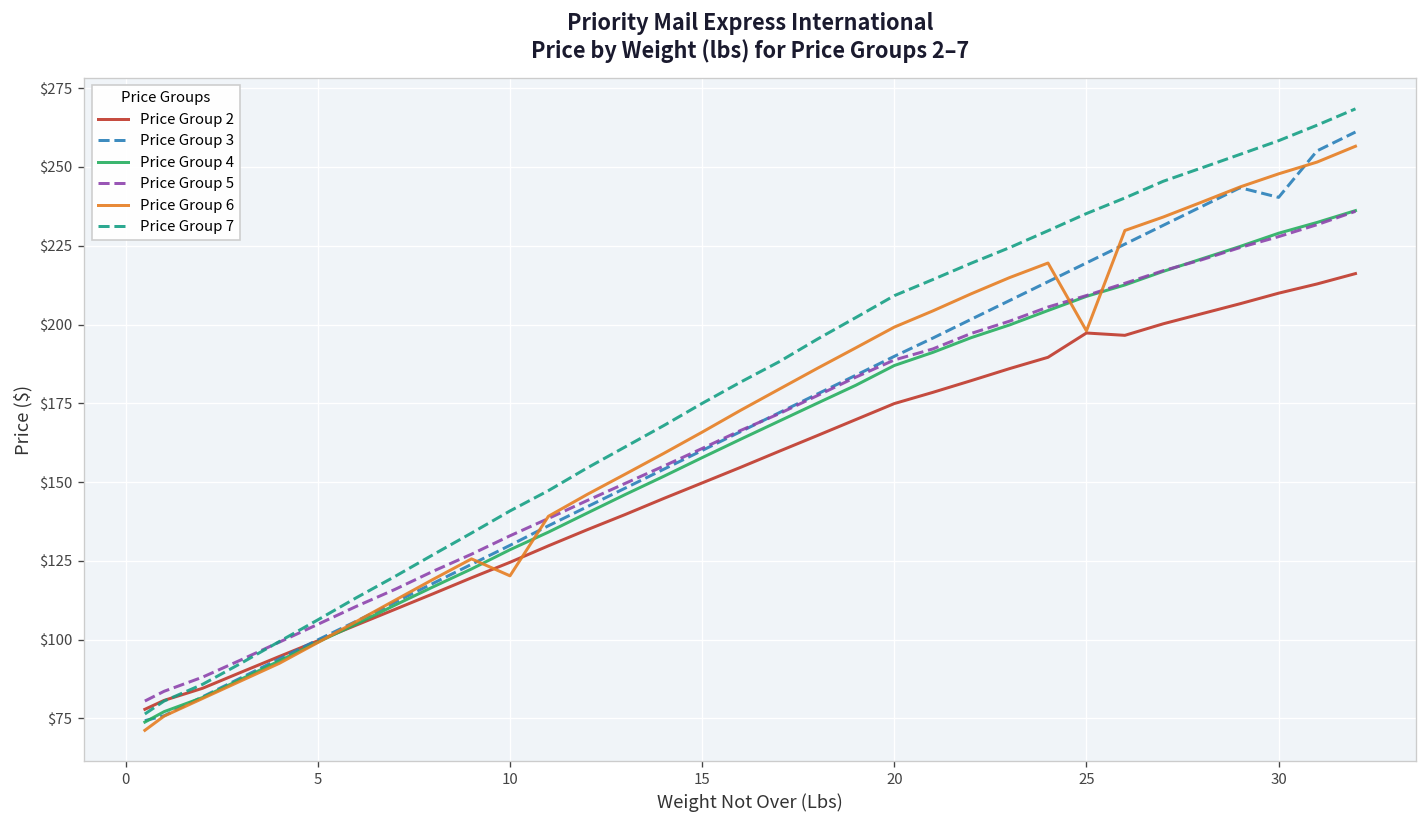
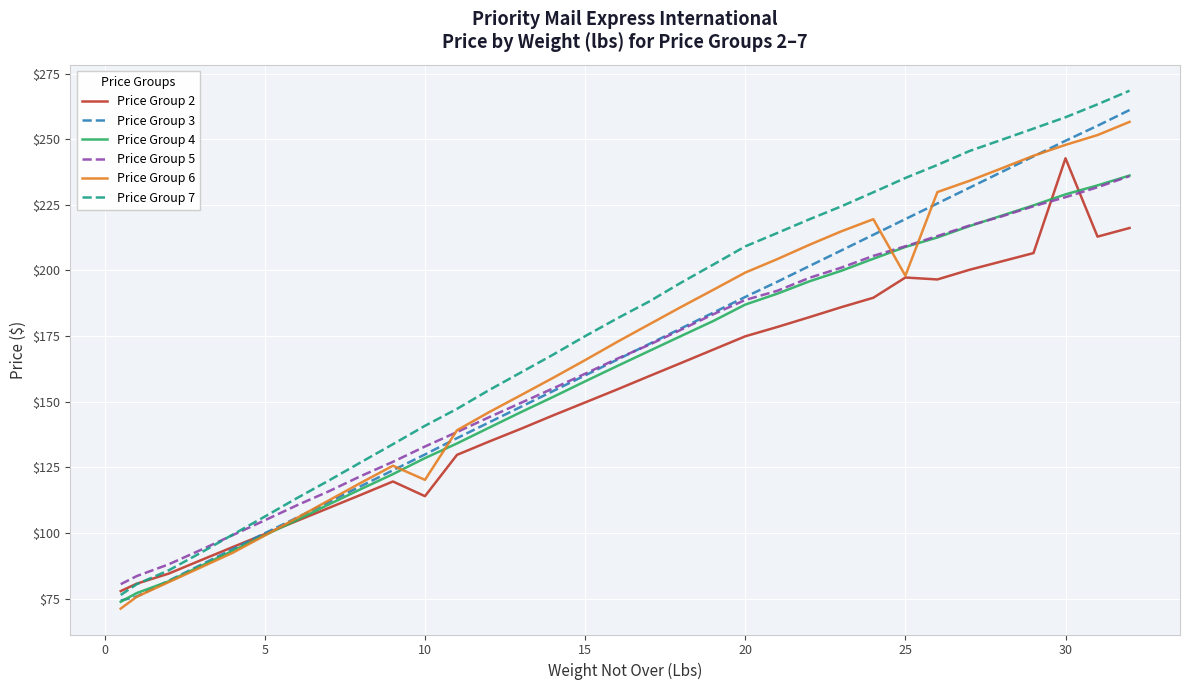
  {
    "Price Group 2": {
-     "10": "$125",
+     "10": "$114",
      "15": "$150",
      "20": "$175",
-     "30": "$210"
+     "30": "$243"
    },
    "Price Group 3": {
      "10": "$130",
      "20": "$190",
      "25": "$220",
-     "30": "$240"
+     "30": "$249"
    },
    "Price Group 5": {
      "5": "$105",
      "10": "$133",
      "20": "$189",
      "30": "$228"
    },
    "Price Group 6": {
      "10": "$120",
      "15": "$166",
      "20": "$199",
      "30": "$248"
    }
  }
